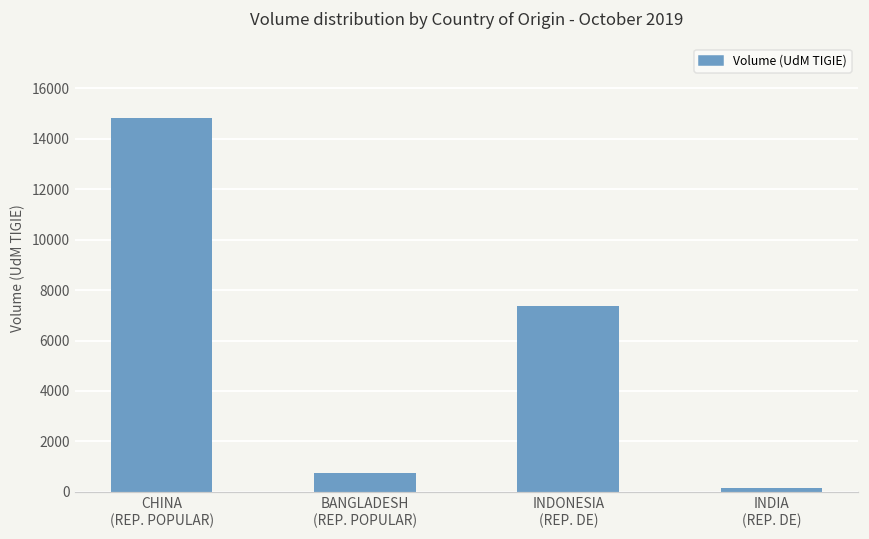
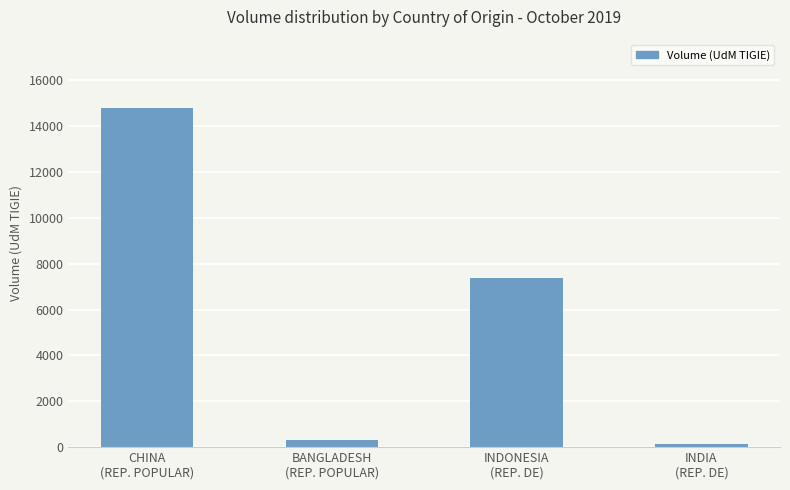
  {
    "CHINA (REP. POPULAR)": 14800,
-   "BANGLADESH (REP. POPULAR)": 700,
+   "BANGLADESH (REP. POPULAR)": 300,
    "INDONESIA (REP. DE)": 7400,
    "INDIA (REP. DE)": 200
  }
